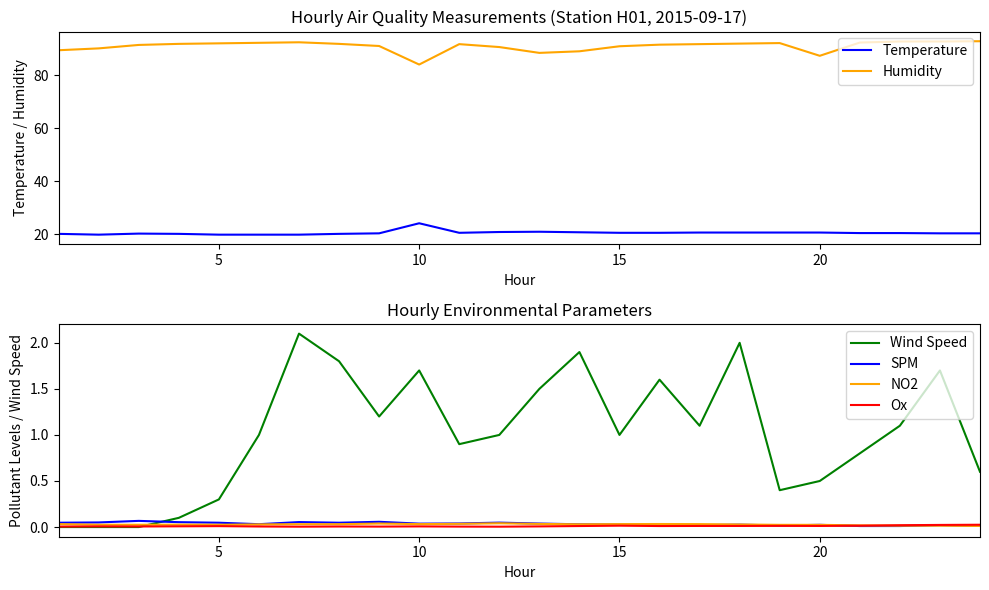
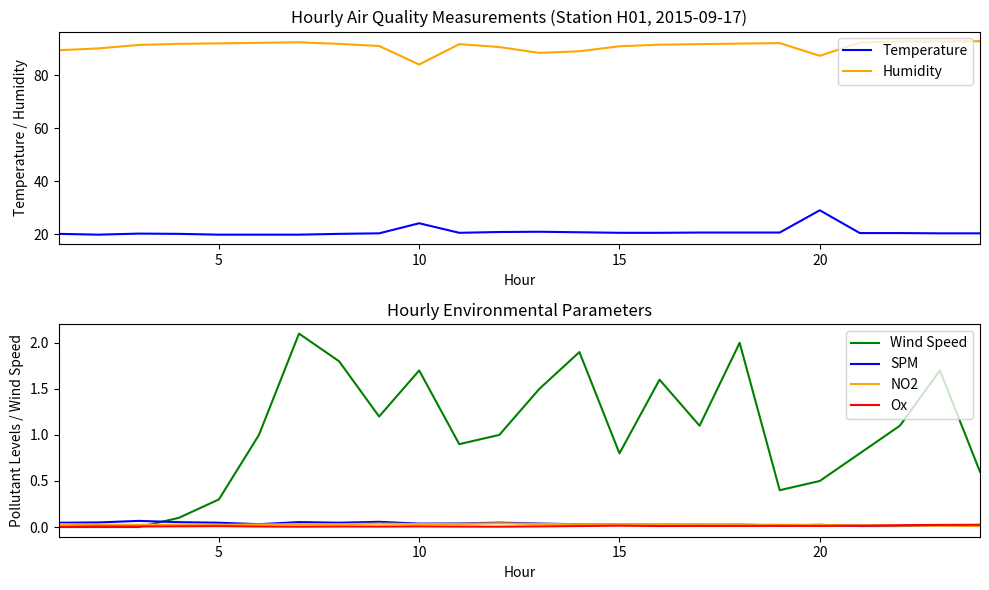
  {
    "Hourly Air Quality Measurements (Station H01, 2015-09-17)": {
      "Temperature": {
        "5": 20,
        "10": 24,
        "15": 21,
-       "20": 21
+       "20": 29
      },
      "Humidity": {
        "5": 92,
        "10": 84,
        "15": 91,
        "20": 87
      }
    },
    "Hourly Environmental Parameters": {
      "Wind Speed": {
        "5": 0.3,
        "10": 1.7,
-       "15": 1.0,
+       "15": 0.8,
        "20": 0.5
      }
    }
  }
